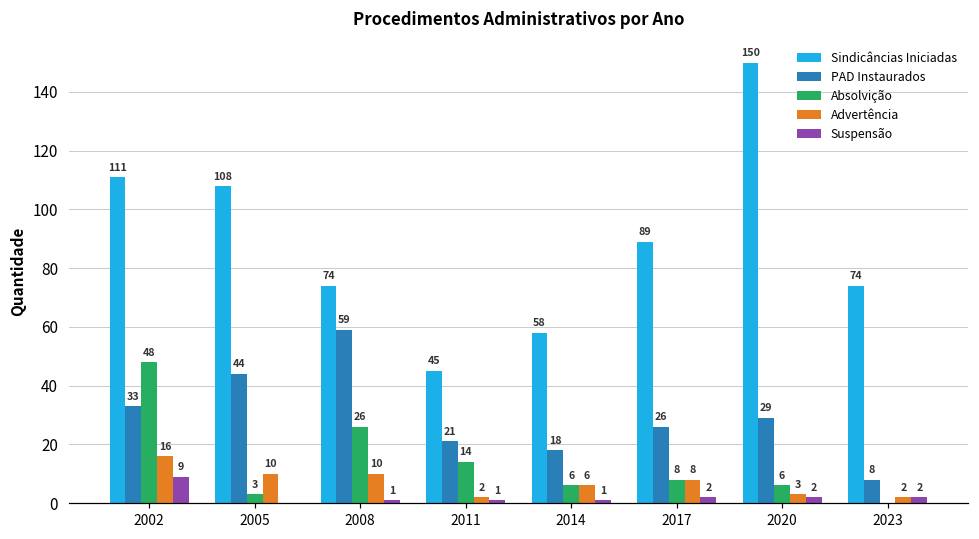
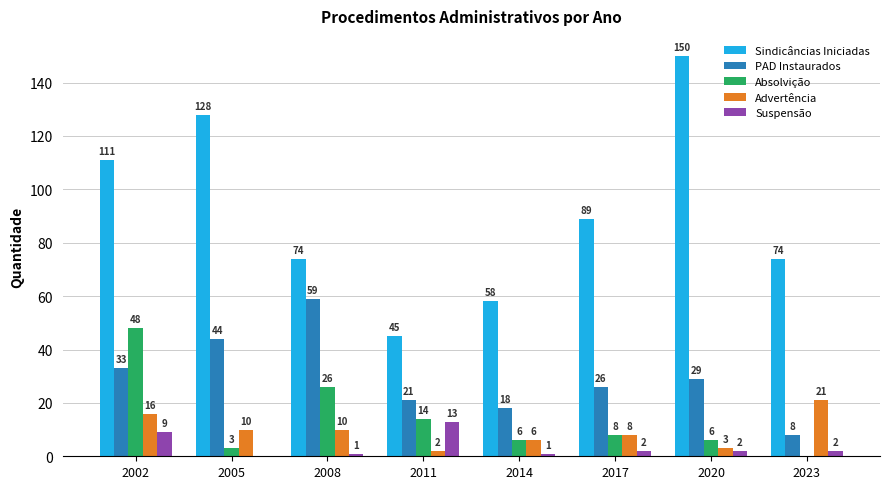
  {
    "Sindicâncias Iniciadas": {
      "2002": 111,
-     "2005": 108,
+     "2005": 128,
      "2008": 74,
      "2011": 45,
      "2014": 58,
      "2017": 89,
      "2020": 150,
      "2023": 74
    },
    "PAD Instaurados": {
      "2002": 33,
      "2005": 44,
      "2008": 59,
      "2011": 21,
      "2014": 18,
      "2017": 26,
      "2020": 29,
      "2023": 8
    },
    "Absolvição": {
      "2002": 48,
      "2005": 3,
      "2008": 26,
      "2011": 14,
      "2014": 6,
      "2017": 8,
      "2020": 6
    },
    "Advertência": {
      "2002": 16,
      "2005": 10,
      "2008": 10,
      "2011": 2,
      "2014": 6,
      "2017": 8,
      "2020": 3,
-     "2023": 2
+     "2023": 21
    },
    "Suspensão": {
      "2002": 9,
      "2008": 1,
-     "2011": 1,
+     "2011": 13,
      "2014": 1,
      "2017": 2,
      "2020": 2,
      "2023": 2
    }
  }
